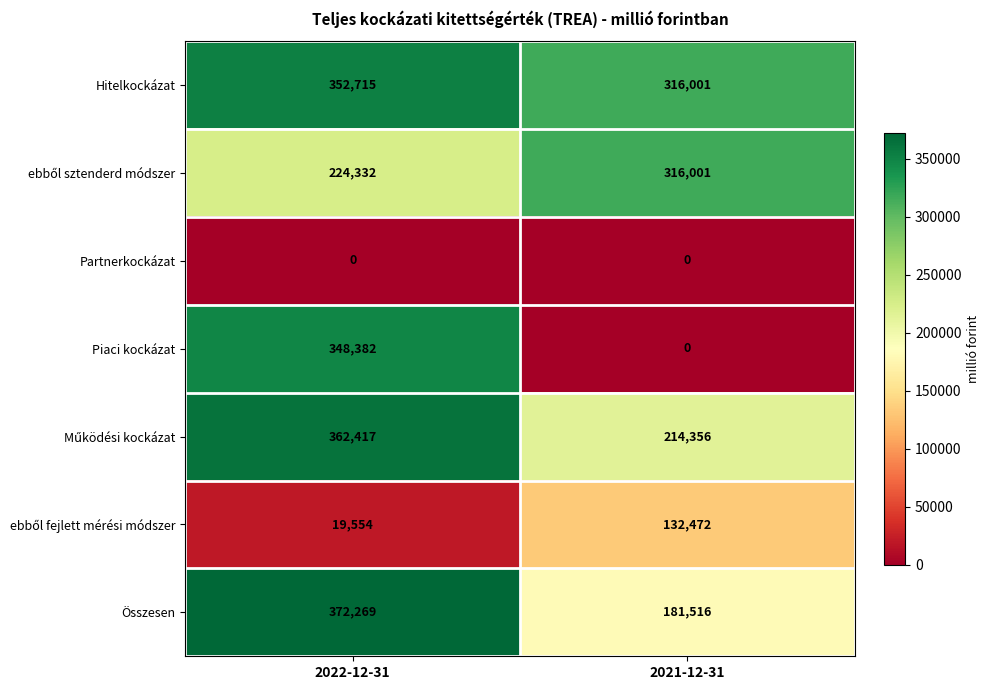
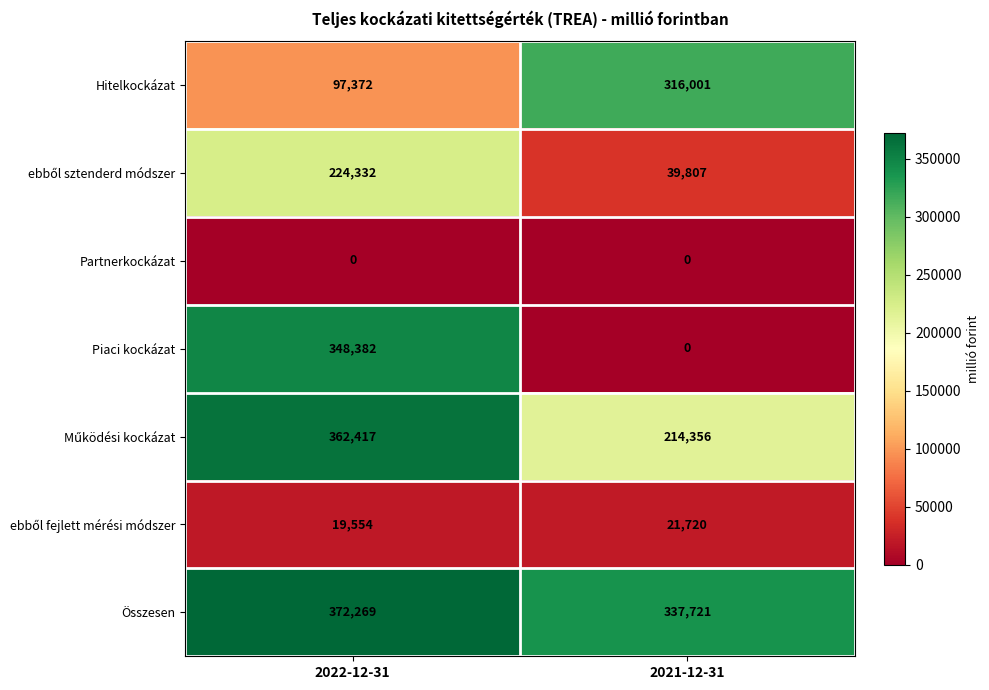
  {
    "Hitelkockázat": {
-     "2022-12-31": "352,715",
+     "2022-12-31": "97,372",
      "2021-12-31": "316,001"
    },
    "ebből sztenderd módszer": {
      "2022-12-31": "224,332",
-     "2021-12-31": "316,001"
+     "2021-12-31": "39,807"
    },
    "Partnerkockázat": {
      "2022-12-31": "0",
      "2021-12-31": "0"
    },
    "Piaci kockázat": {
      "2022-12-31": "348,382",
      "2021-12-31": "0"
    },
    "Működési kockázat": {
      "2022-12-31": "362,417",
      "2021-12-31": "214,356"
    },
    "ebből fejlett mérési módszer": {
      "2022-12-31": "19,554",
-     "2021-12-31": "132,472"
+     "2021-12-31": "21,720"
    },
    "Összesen": {
      "2022-12-31": "372,269",
-     "2021-12-31": "181,516"
+     "2021-12-31": "337,721"
    }
  }
